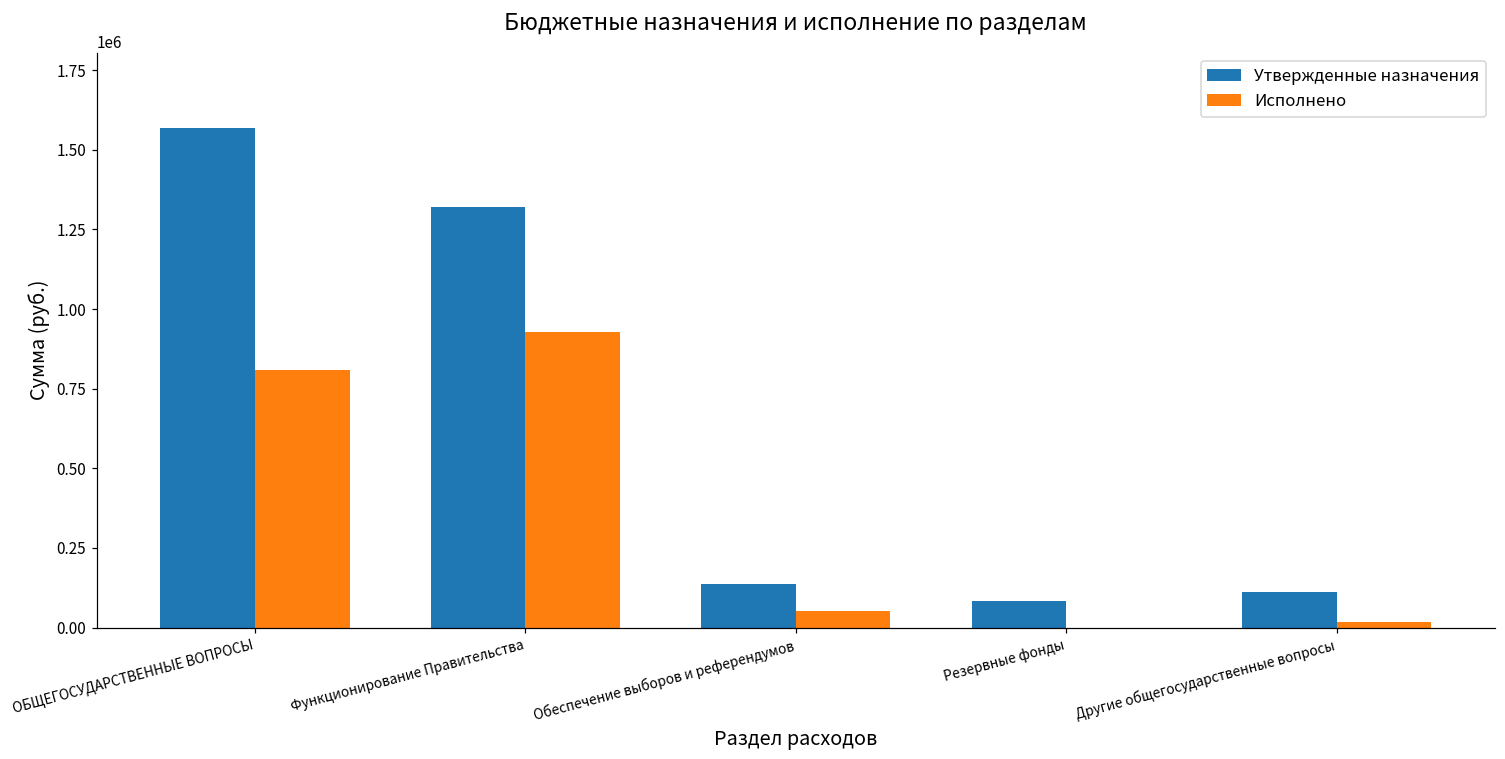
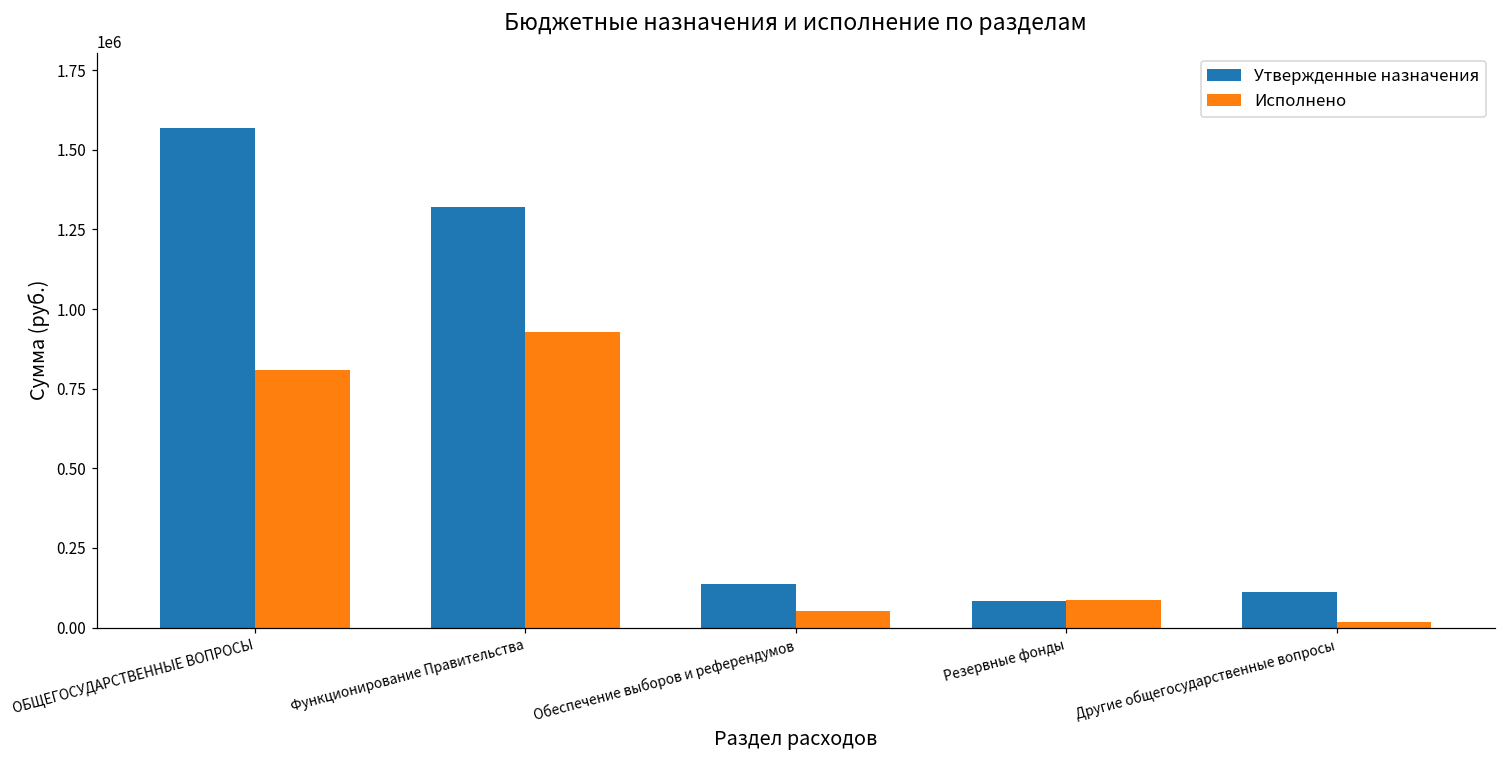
  {
    "Утвержденные назначения": {
      "ОБЩЕГОСУДАРСТВЕННЫЕ ВОПРОСЫ": 1570000,
      "Функционирование Правительства": 1320000,
      "Обеспечение выборов и референдумов": 140000,
      "Резервные фонды": 90000,
      "Другие общегосударственные вопросы": 110000
    },
    "Исполнено": {
      "ОБЩЕГОСУДАРСТВЕННЫЕ ВОПРОСЫ": 810000,
      "Функционирование Правительства": 930000,
      "Обеспечение выборов и референдумов": 50000,
-     "Резервные фонды": 0,
+     "Резервные фонды": 90000,
      "Другие общегосударственные вопросы": 20000
    }
  }
